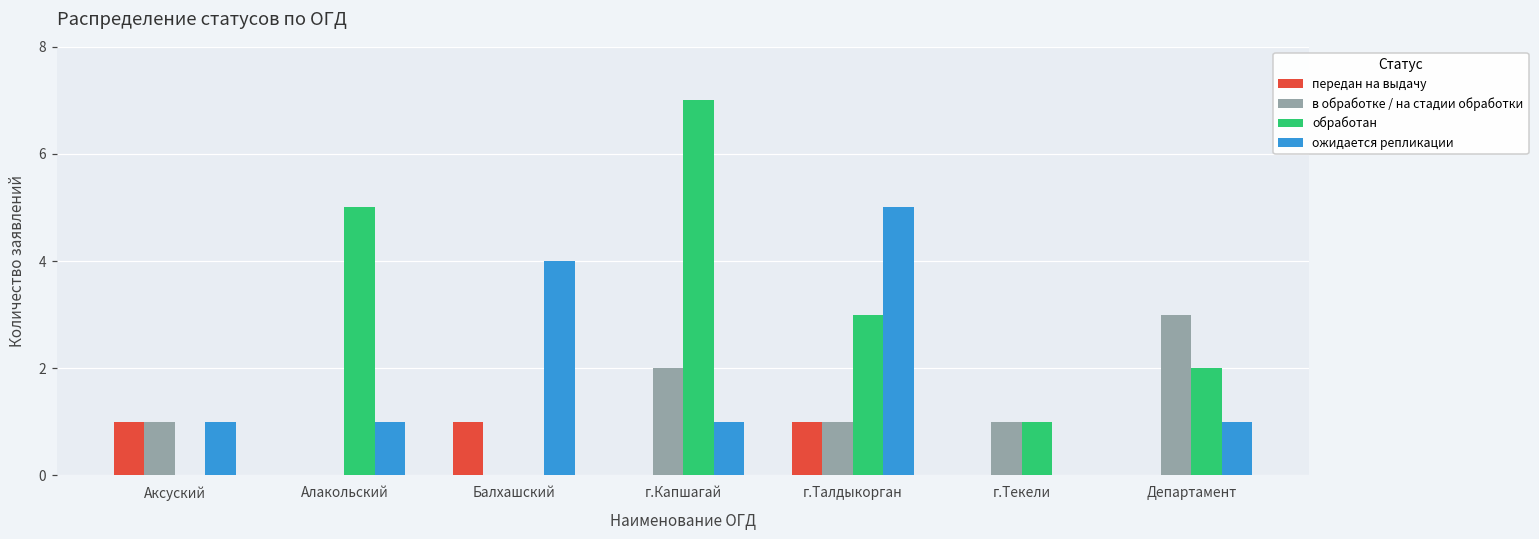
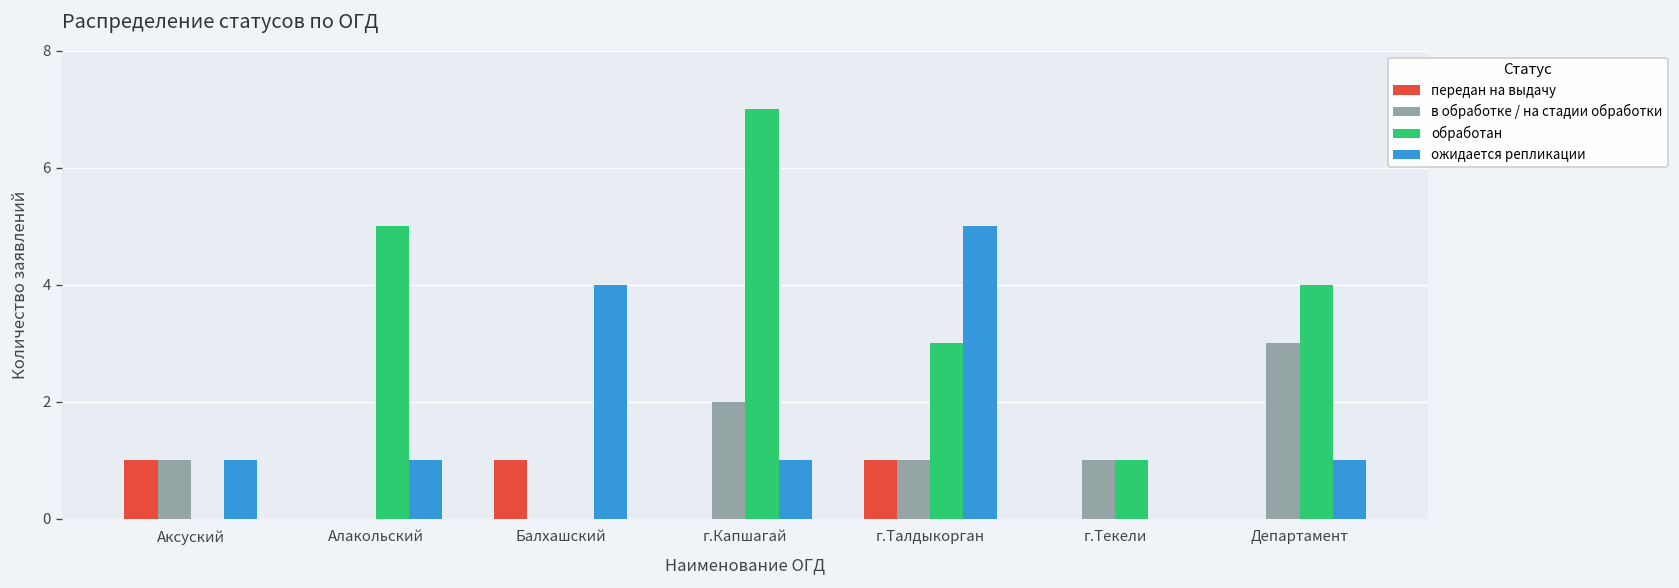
  {
    "передан на выдачу": {
      "Аксуский": 1,
      "Алакольский": 0,
      "Балхашский": 1,
      "г.Капшагай": 0,
      "г.Талдыкорган": 1,
      "г.Текели": 0,
      "Департамент": 0
    },
    "в обработке / на стадии обработки": {
      "Аксуский": 1,
      "Алакольский": 0,
      "Балхашский": 0,
      "г.Капшагай": 2,
      "г.Талдыкорган": 1,
      "г.Текели": 1,
      "Департамент": 3
    },
    "обработан": {
      "Аксуский": 0,
      "Алакольский": 5,
      "Балхашский": 0,
      "г.Капшагай": 7,
      "г.Талдыкорган": 3,
      "г.Текели": 1,
-     "Департамент": 2
+     "Департамент": 4
    },
    "ожидается репликации": {
      "Аксуский": 1,
      "Алакольский": 1,
      "Балхашский": 4,
      "г.Капшагай": 1,
      "г.Талдыкорган": 5,
      "г.Текели": 0,
      "Департамент": 1
    }
  }
